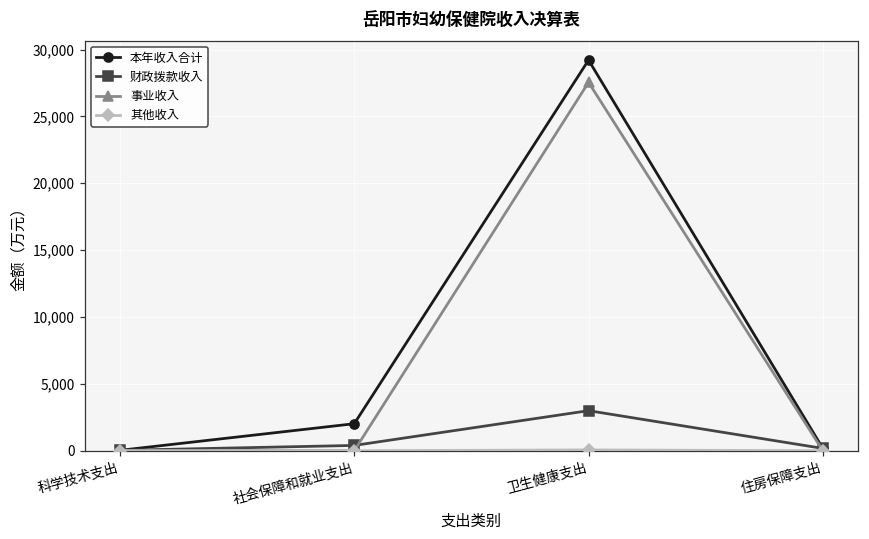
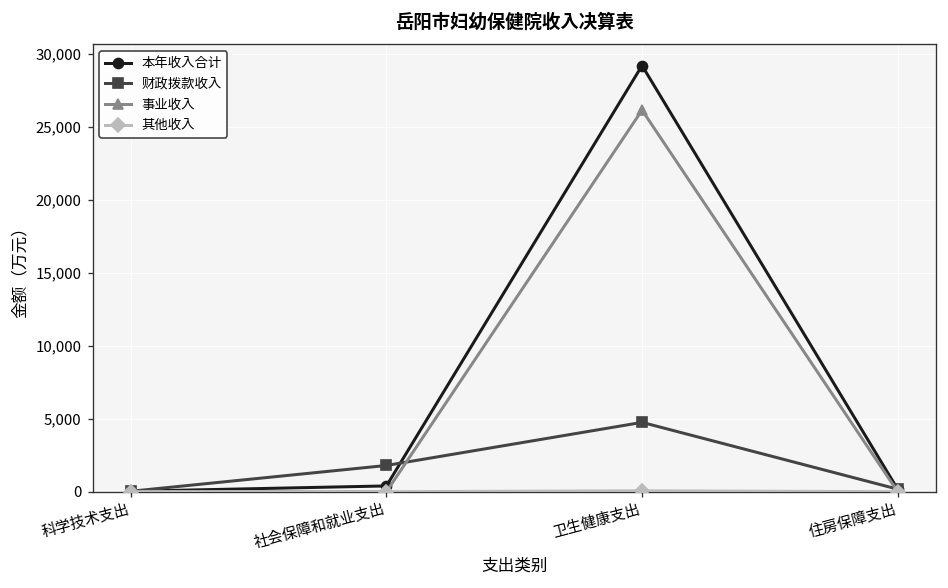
  {
    "本年收入合计": {
-     "社会保障和就业支出": "2,000",
+     "社会保障和就业支出": "400",
      "卫生健康支出": "29,200"
    },
    "财政拨款收入": {
-     "社会保障和就业支出": "400",
-     "卫生健康支出": "3,000"
+     "社会保障和就业支出": "1,800",
+     "卫生健康支出": "4,800"
    },
    "事业收入": {
-     "卫生健康支出": "27,500"
+     "卫生健康支出": "26,200"
    },
    "其他收入": {
      "卫生健康支出": "100"
    }
  }
